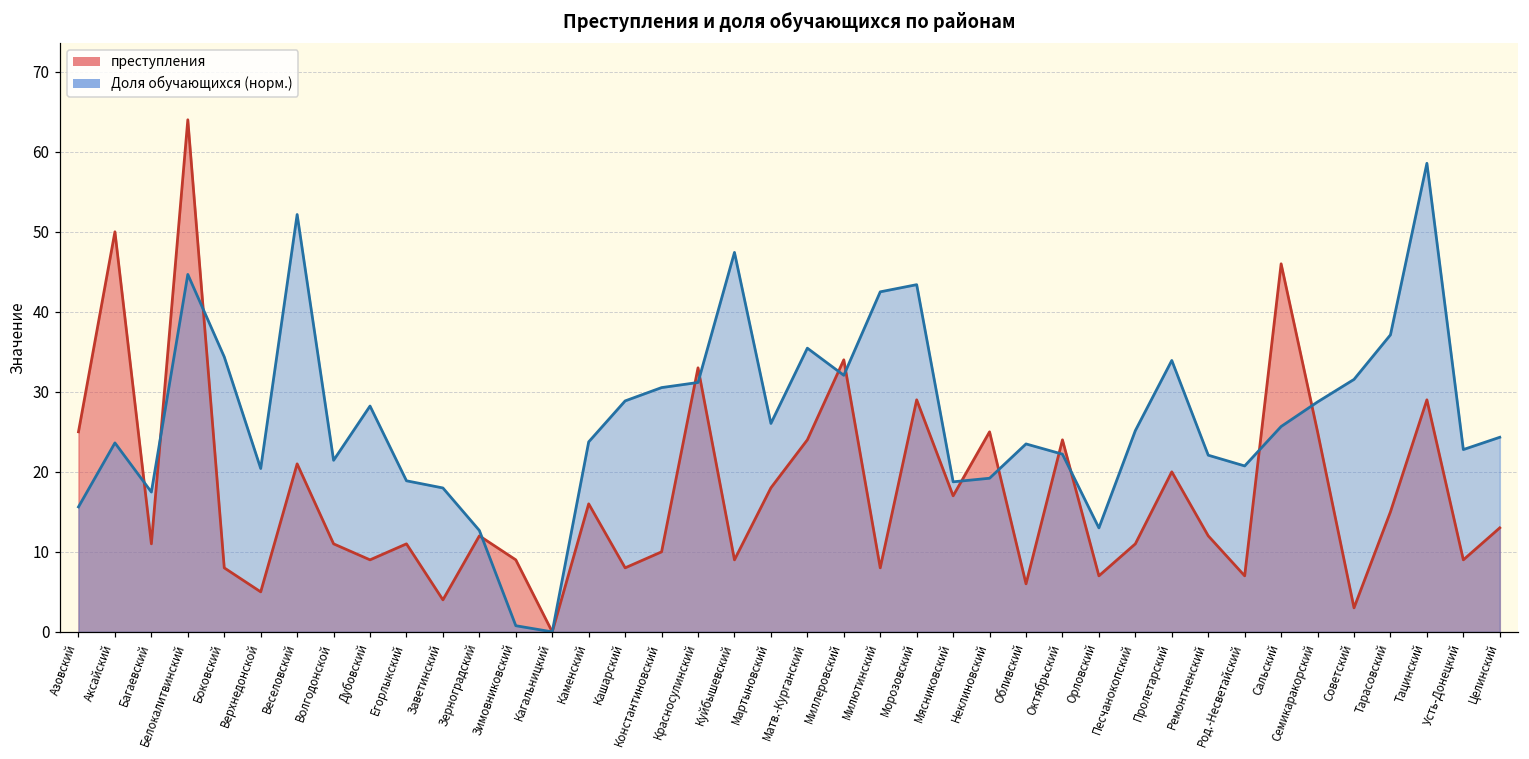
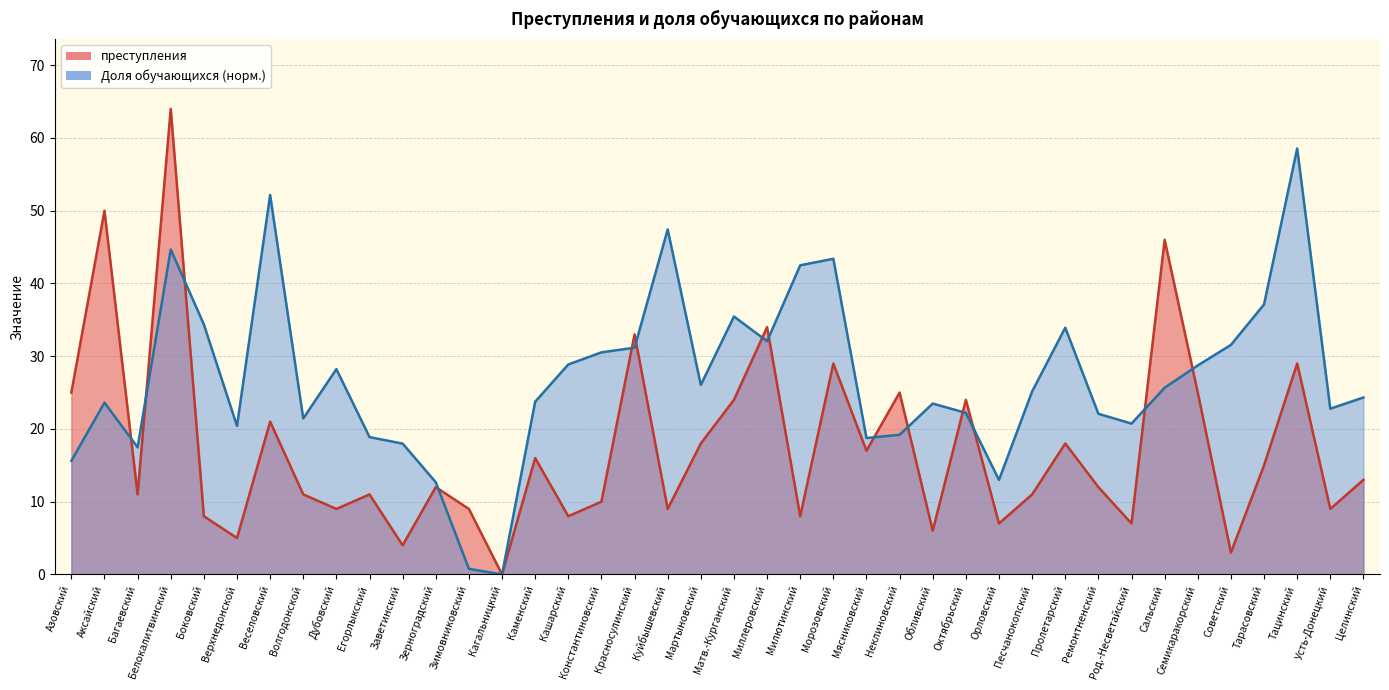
  {
    "преступления": {
      "Азовский": 25,
      "Аксайский": 50,
      "Багаевский": 11,
      "Белокалитвинский": 64,
      "Боковский": 8,
      "Верхнедонской": 5,
      "Веселовский": 21,
      "Волгодонской": 11,
      "Дубовский": 9,
      "Егорлыкский": 11,
      "Заветинский": 4,
      "Зерноградский": 12,
      "Зимовниковский": 9,
      "Каменский": 16,
      "Кашарский": 8,
      "Константиновский": 10,
      "Красносулинский": 33,
      "Куйбышевский": 9,
      "Мартыновский": 18,
      "Матв.-Курганский": 24,
      "Миллеровский": 34,
      "Милютинский": 8,
      "Морозовский": 29,
      "Мясниковский": 17,
      "Неклиновский": 25,
      "Обливский": 6,
      "Октябрьский": 24,
      "Орловский": 7,
      "Песчанокопский": 11,
-     "Пролетарский": 20,
+     "Пролетарский": 18,
      "Ремонтненский": 12,
      "Род.-Несветайский": 7,
      "Сальский": 46,
      "Семикаракорский": 25,
      "Советский": 3,
      "Тарасовский": 15,
      "Тацинский": 29,
      "Усть-Донецкий": 9,
      "Целинский": 13
    },
    "Доля обучающихся (норм.)": {
      "Азовский": 16,
      "Аксайский": 24,
      "Багаевский": 17,
      "Белокалитвинский": 45,
      "Боковский": 34,
      "Верхнедонской": 20,
      "Веселовский": 52,
      "Волгодонской": 21,
      "Дубовский": 28,
      "Егорлыкский": 19,
      "Заветинский": 18,
      "Зерноградский": 13,
      "Зимовниковский": 1,
      "Каменский": 24,
      "Кашарский": 29,
      "Константиновский": 31,
      "Красносулинский": 31,
      "Куйбышевский": 47,
      "Мартыновский": 26,
      "Матв.-Курганский": 35,
      "Миллеровский": 32,
      "Милютинский": 42,
      "Морозовский": 43,
      "Мясниковский": 19,
      "Неклиновский": 19,
      "Обливский": 23,
      "Октябрьский": 22,
      "Орловский": 13,
      "Песчанокопский": 25,
      "Пролетарский": 34,
      "Ремонтненский": 22,
      "Род.-Несветайский": 21,
      "Сальский": 26,
      "Семикаракорский": 29,
      "Советский": 32,
      "Тарасовский": 37,
      "Тацинский": 59,
      "Усть-Донецкий": 23,
      "Целинский": 24
    }
  }
